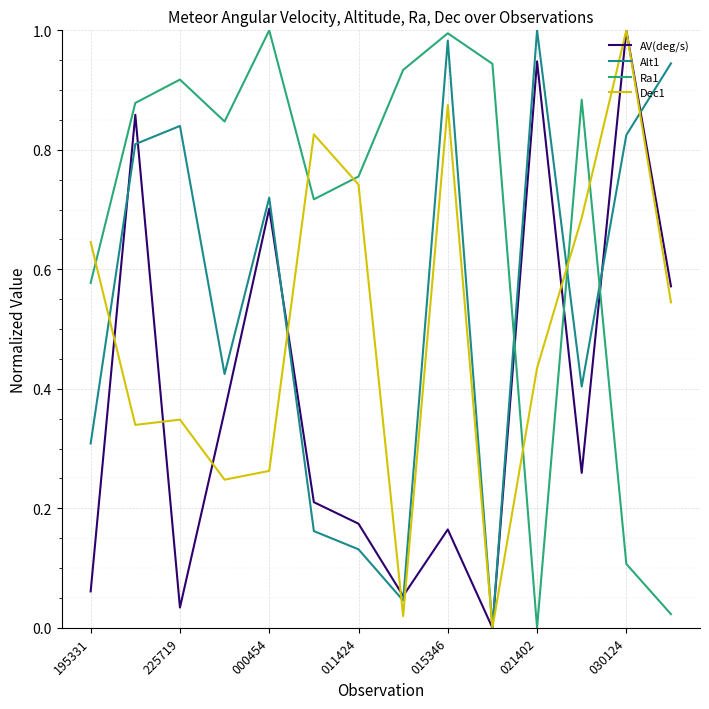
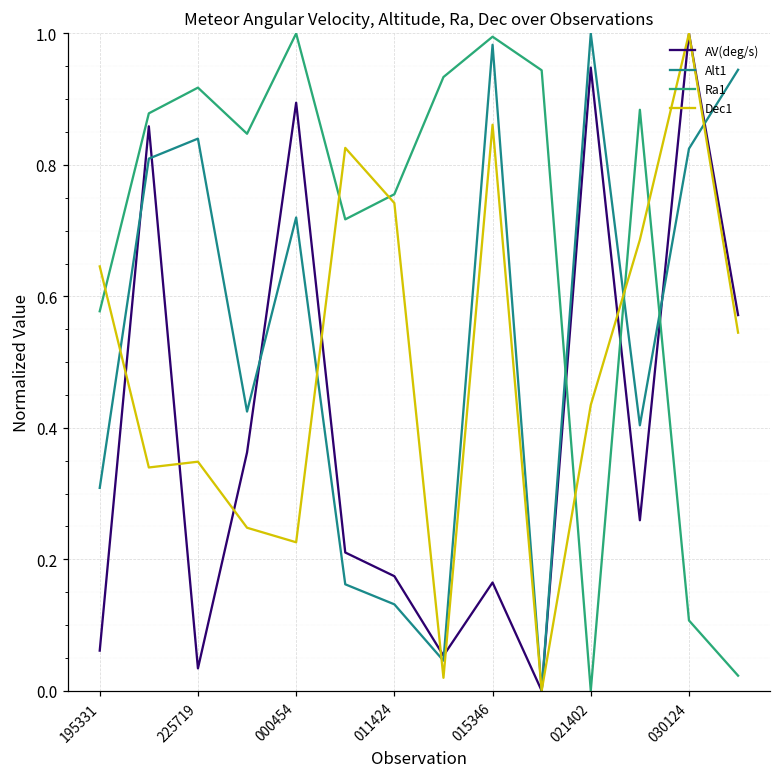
  {
    "AV(deg/s)": {
      "195331": 0.06,
      "225719": 0.03,
-     "000454": 0.70,
+     "000454": 0.89,
      "011424": 0.17,
      "015346": 0.16,
      "021402": 0.95
    },
    "Dec1": {
      "195331": 0.65,
      "225719": 0.35,
-     "000454": 0.26,
+     "000454": 0.23,
      "011424": 0.74,
-     "015346": 0.88,
+     "015346": 0.86,
      "021402": 0.43
    }
  }
